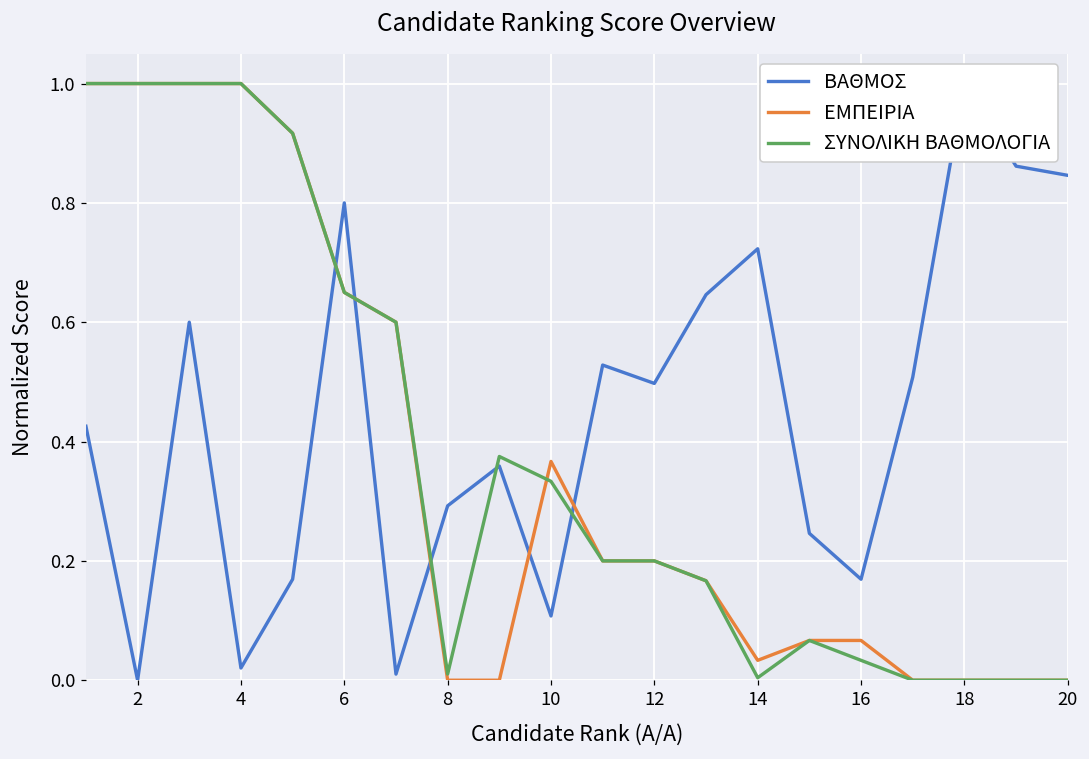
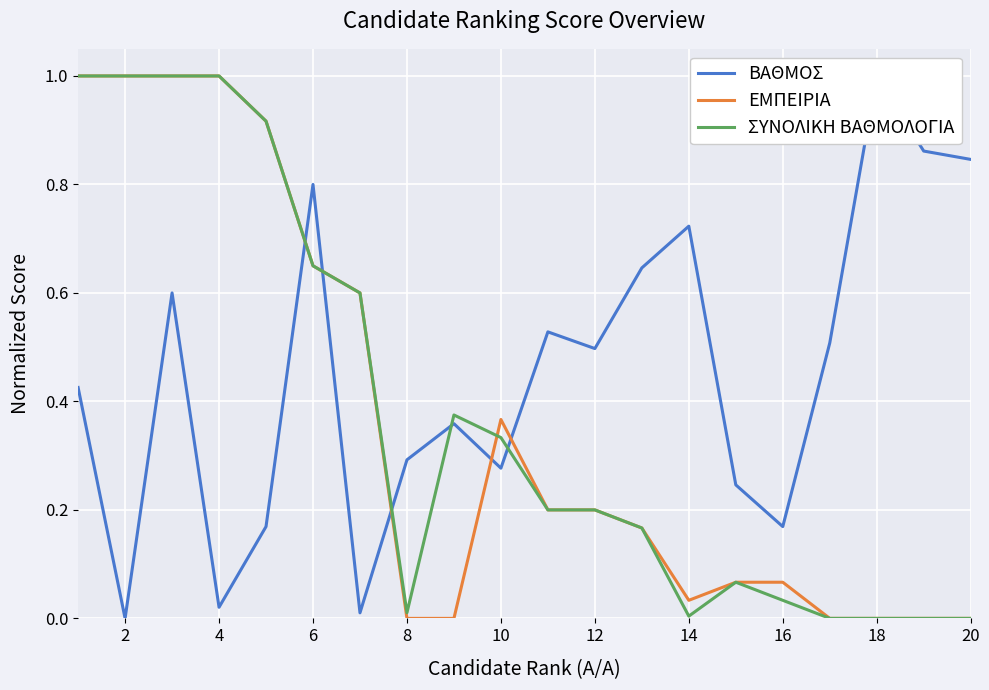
  {
    "ΒΑΘΜΟΣ": {
      "2": 0.00,
      "4": 0.02,
      "6": 0.80,
      "8": 0.29,
-     "10": 0.11,
+     "10": 0.28,
      "12": 0.50,
      "14": 0.72,
      "16": 0.17,
      "20": 0.85
    },
    "ΕΜΠΕΙΡΙΑ": {
      "8": 0.00,
      "10": 0.37,
      "14": 0.03,
      "16": 0.07
    },
    "ΣΥΝΟΛΙΚΗ ΒΑΘΜΟΛΟΓΙΑ": {
      "8": 0.01,
      "10": 0.33,
      "14": 0.00,
      "16": 0.03
    }
  }
